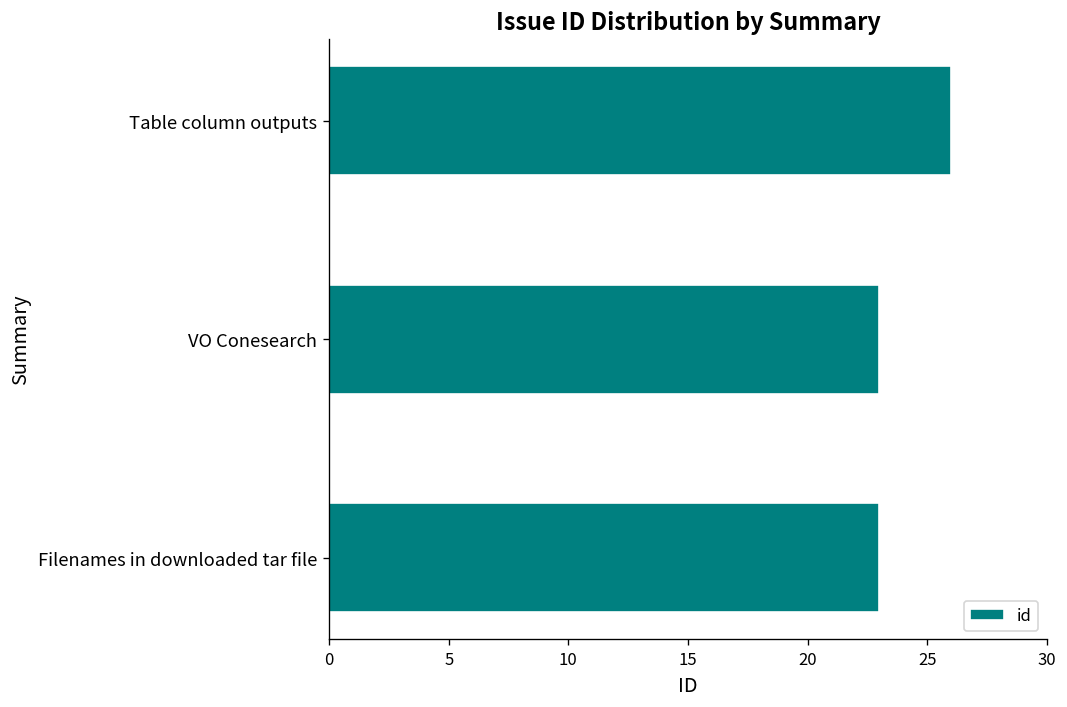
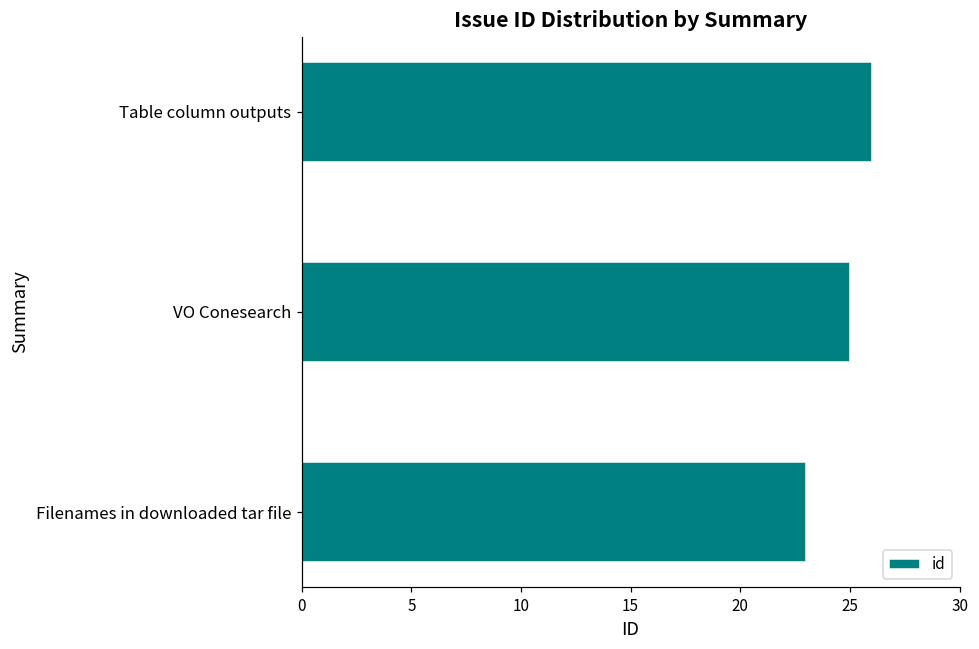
  {
    "Table column outputs": 26,
-   "VO Conesearch": 23,
+   "VO Conesearch": 25,
    "Filenames in downloaded tar file": 23
  }
